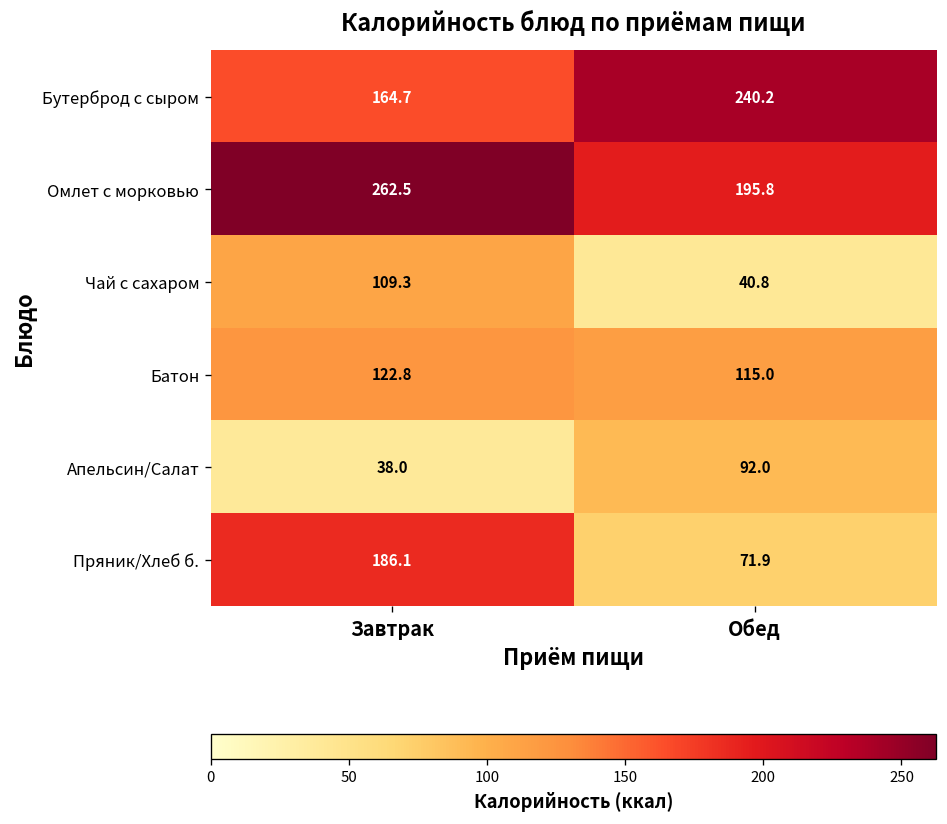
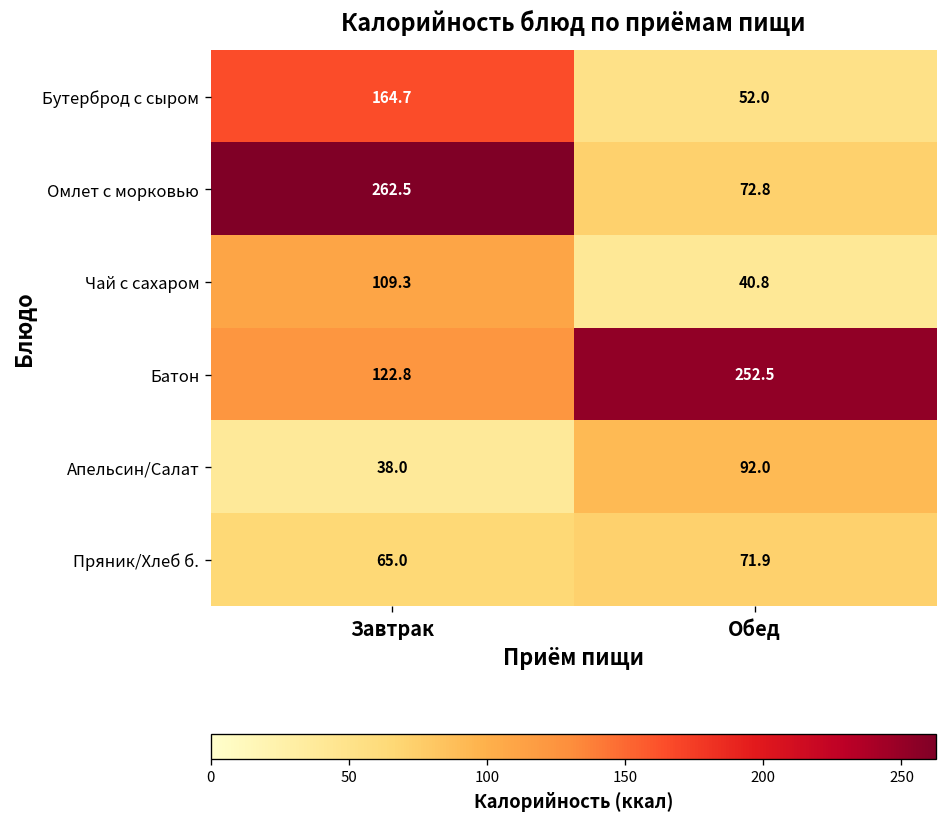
  {
    "Бутерброд с сыром": {
      "Завтрак": 164.7,
-     "Обед": 240.2
+     "Обед": 52.0
    },
    "Омлет с морковью": {
      "Завтрак": 262.5,
-     "Обед": 195.8
+     "Обед": 72.8
    },
    "Чай с сахаром": {
      "Завтрак": 109.3,
      "Обед": 40.8
    },
    "Батон": {
      "Завтрак": 122.8,
-     "Обед": 115.0
+     "Обед": 252.5
    },
    "Апельсин/Салат": {
      "Завтрак": 38.0,
      "Обед": 92.0
    },
    "Пряник/Хлеб б.": {
-     "Завтрак": 186.1,
+     "Завтрак": 65.0,
      "Обед": 71.9
    }
  }
